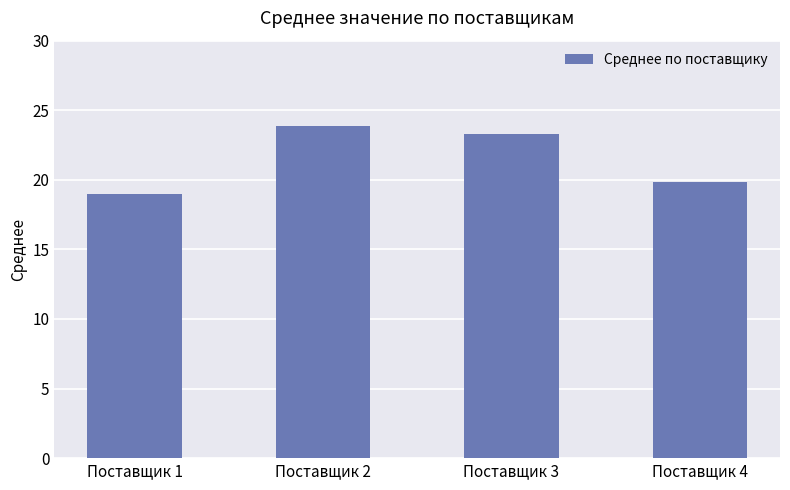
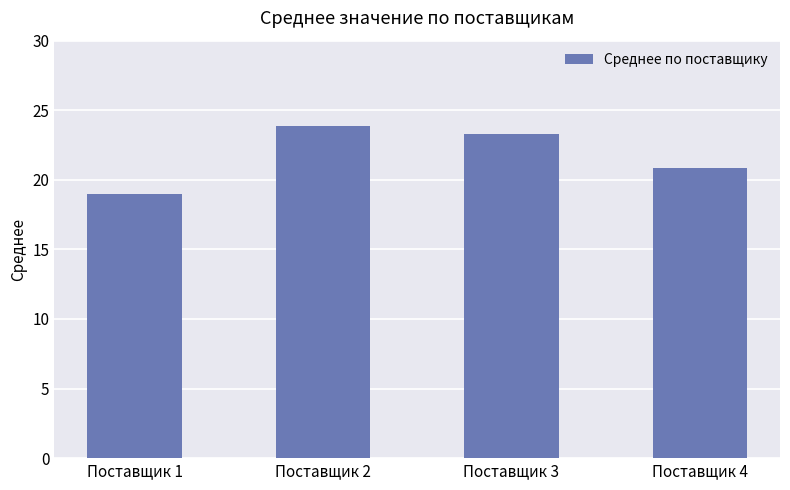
  {
    "Поставщик 1": 19.0,
    "Поставщик 2": 23.9,
    "Поставщик 3": 23.3,
-   "Поставщик 4": 19.9
+   "Поставщик 4": 20.8
  }
